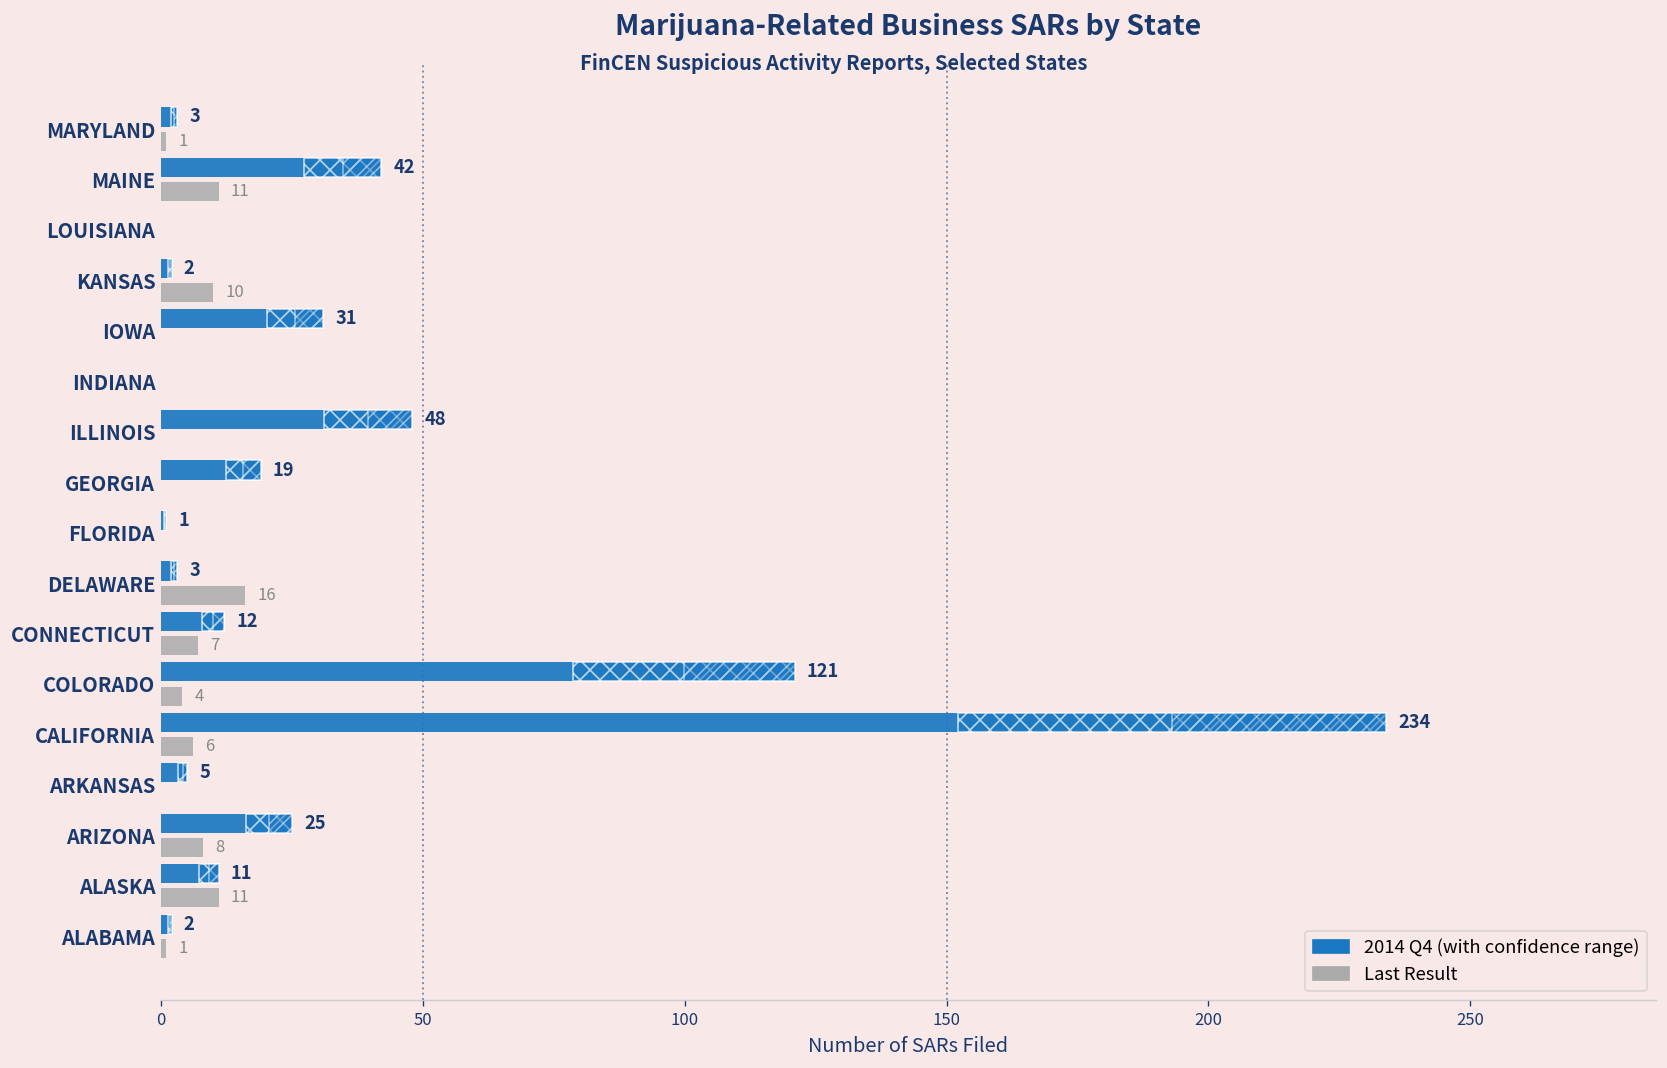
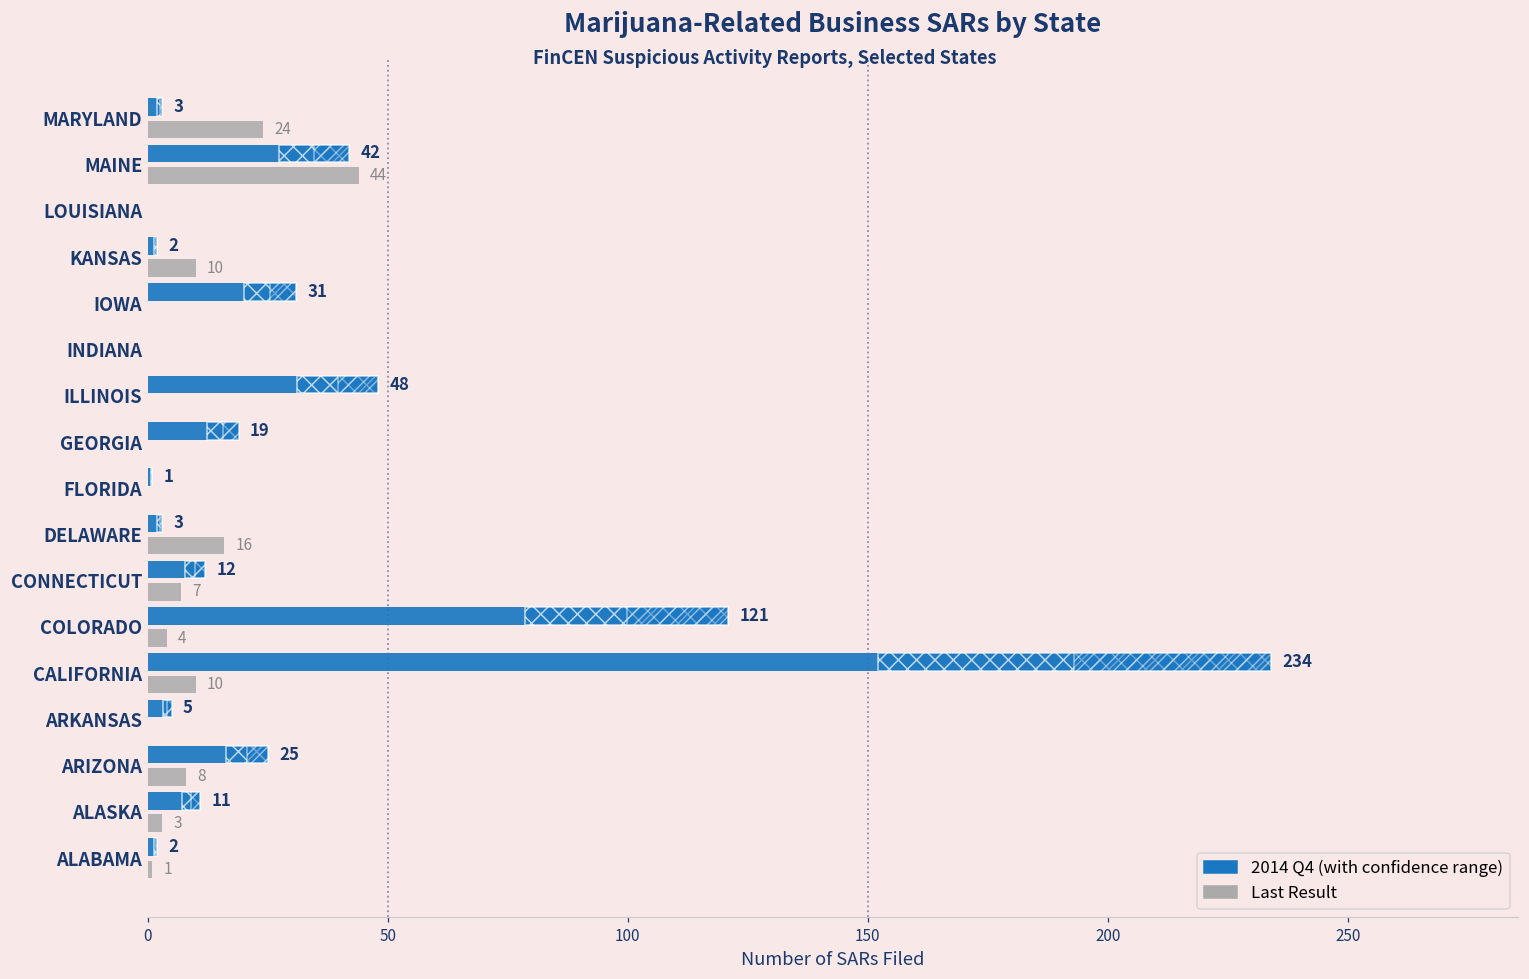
  {
    "Last Result": {
-     "MARYLAND": 1,
-     "MAINE": 11,
+     "MARYLAND": 24,
+     "MAINE": 44,
      "KANSAS": 10,
      "DELAWARE": 16,
      "CONNECTICUT": 7,
      "COLORADO": 4,
-     "CALIFORNIA": 6,
+     "CALIFORNIA": 10,
      "ARIZONA": 8,
-     "ALASKA": 11,
+     "ALASKA": 3,
      "ALABAMA": 1
    }
  }
